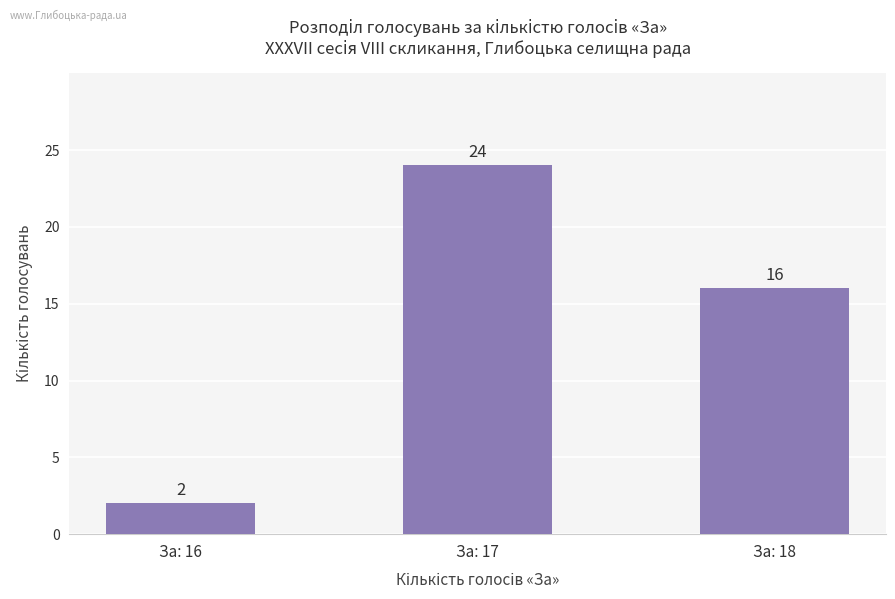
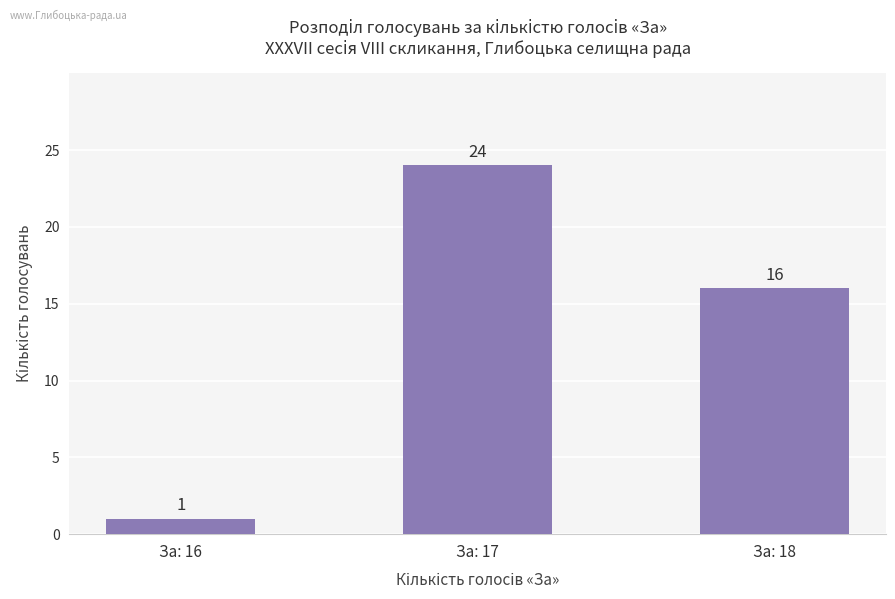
  {
-   "За: 16": 2,
+   "За: 16": 1,
    "За: 17": 24,
    "За: 18": 16
  }
